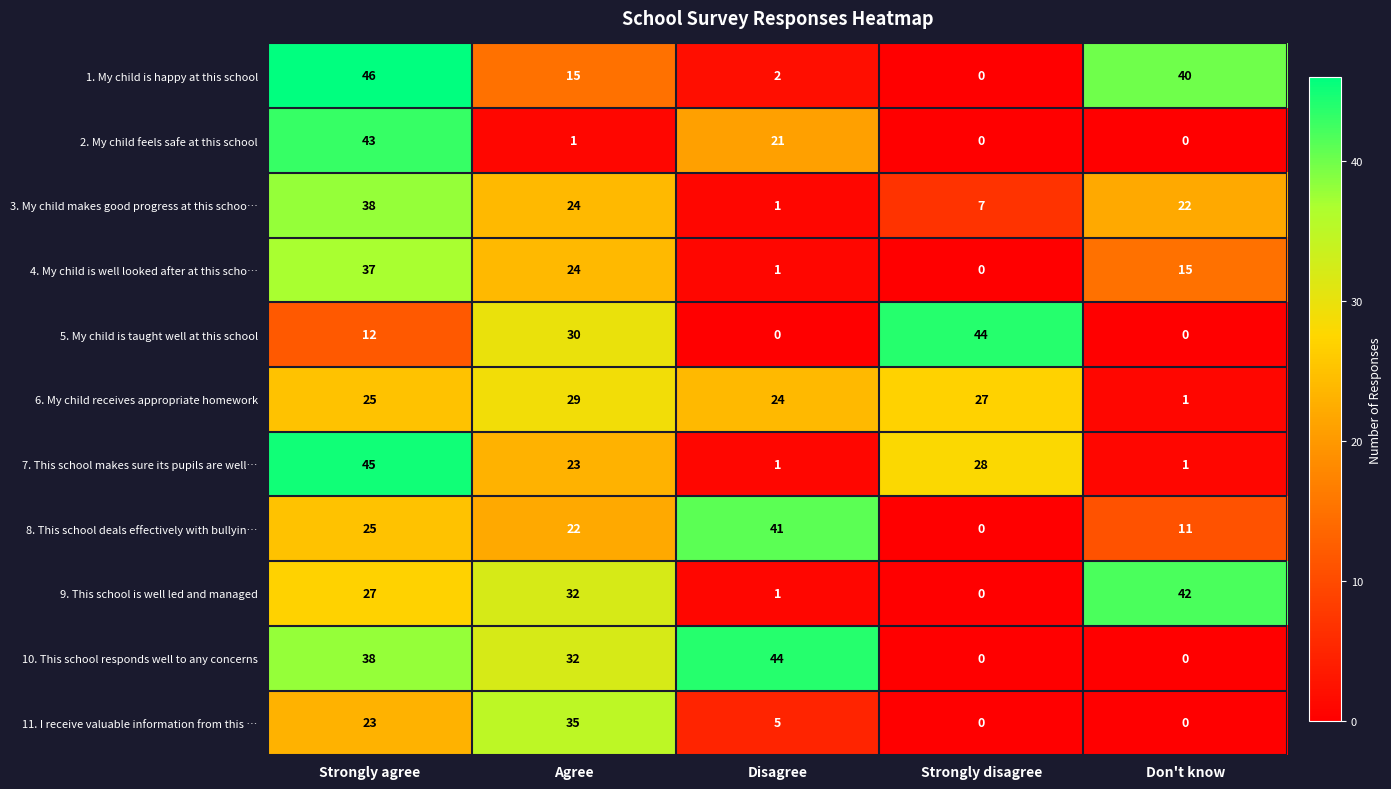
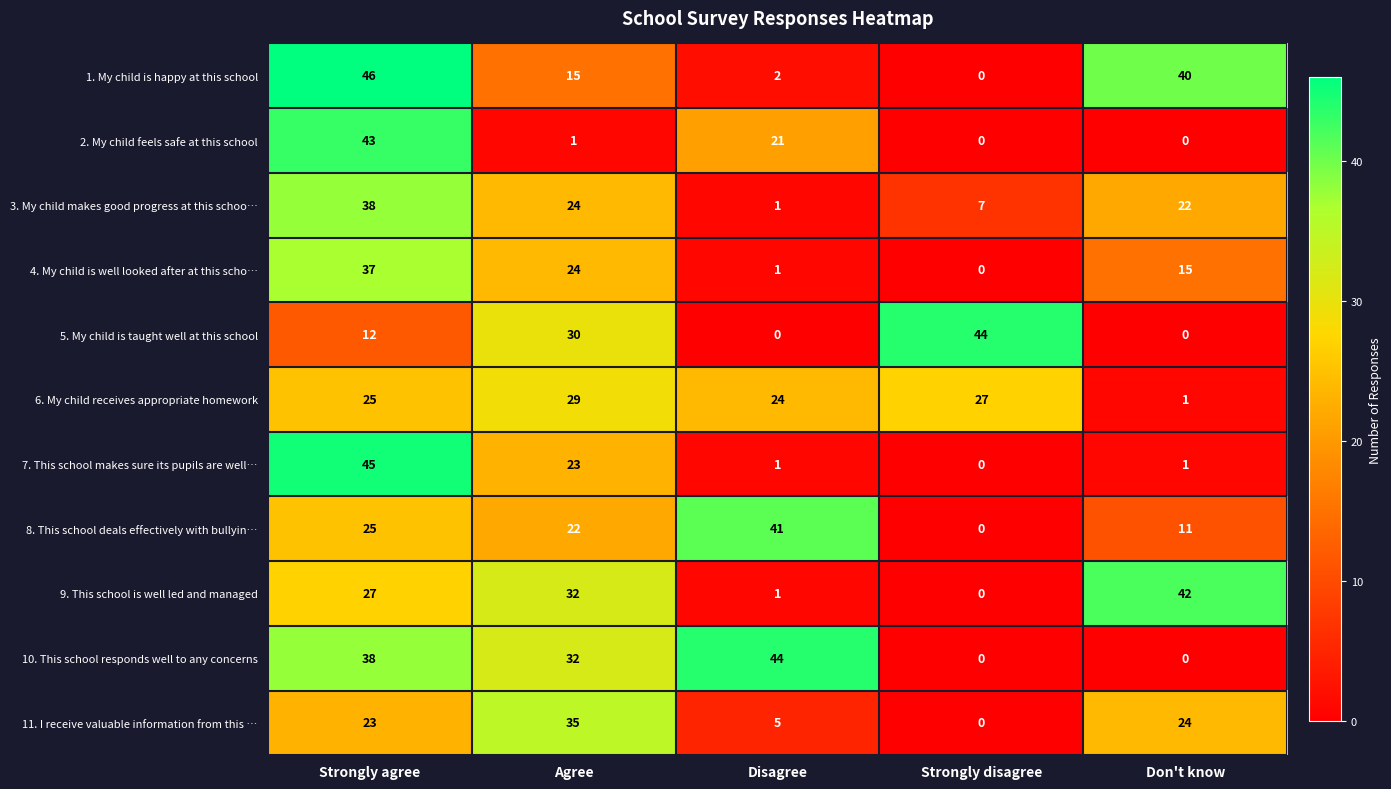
  {
    "1. My child is happy at this school": {
      "Strongly agree": 46,
      "Agree": 15,
      "Disagree": 2,
      "Strongly disagree": 0,
      "Don't know": 40
    },
    "2. My child feels safe at this school": {
      "Strongly agree": 43,
      "Agree": 1,
      "Disagree": 21,
      "Strongly disagree": 0,
      "Don't know": 0
    },
    "3. My child makes good progress at this schoo…": {
      "Strongly agree": 38,
      "Agree": 24,
      "Disagree": 1,
      "Strongly disagree": 7,
      "Don't know": 22
    },
    "4. My child is well looked after at this scho…": {
      "Strongly agree": 37,
      "Agree": 24,
      "Disagree": 1,
      "Strongly disagree": 0,
      "Don't know": 15
    },
    "5. My child is taught well at this school": {
      "Strongly agree": 12,
      "Agree": 30,
      "Disagree": 0,
      "Strongly disagree": 44,
      "Don't know": 0
    },
    "6. My child receives appropriate homework": {
      "Strongly agree": 25,
      "Agree": 29,
      "Disagree": 24,
      "Strongly disagree": 27,
      "Don't know": 1
    },
    "7. This school makes sure its pupils are well…": {
      "Strongly agree": 45,
      "Agree": 23,
      "Disagree": 1,
-     "Strongly disagree": 28,
+     "Strongly disagree": 0,
      "Don't know": 1
    },
    "8. This school deals effectively with bullyin…": {
      "Strongly agree": 25,
      "Agree": 22,
      "Disagree": 41,
      "Strongly disagree": 0,
      "Don't know": 11
    },
    "9. This school is well led and managed": {
      "Strongly agree": 27,
      "Agree": 32,
      "Disagree": 1,
      "Strongly disagree": 0,
      "Don't know": 42
    },
    "10. This school responds well to any concerns": {
      "Strongly agree": 38,
      "Agree": 32,
      "Disagree": 44,
      "Strongly disagree": 0,
      "Don't know": 0
    },
    "11. I receive valuable information from this …": {
      "Strongly agree": 23,
      "Agree": 35,
      "Disagree": 5,
      "Strongly disagree": 0,
-     "Don't know": 0
+     "Don't know": 24
    }
  }
